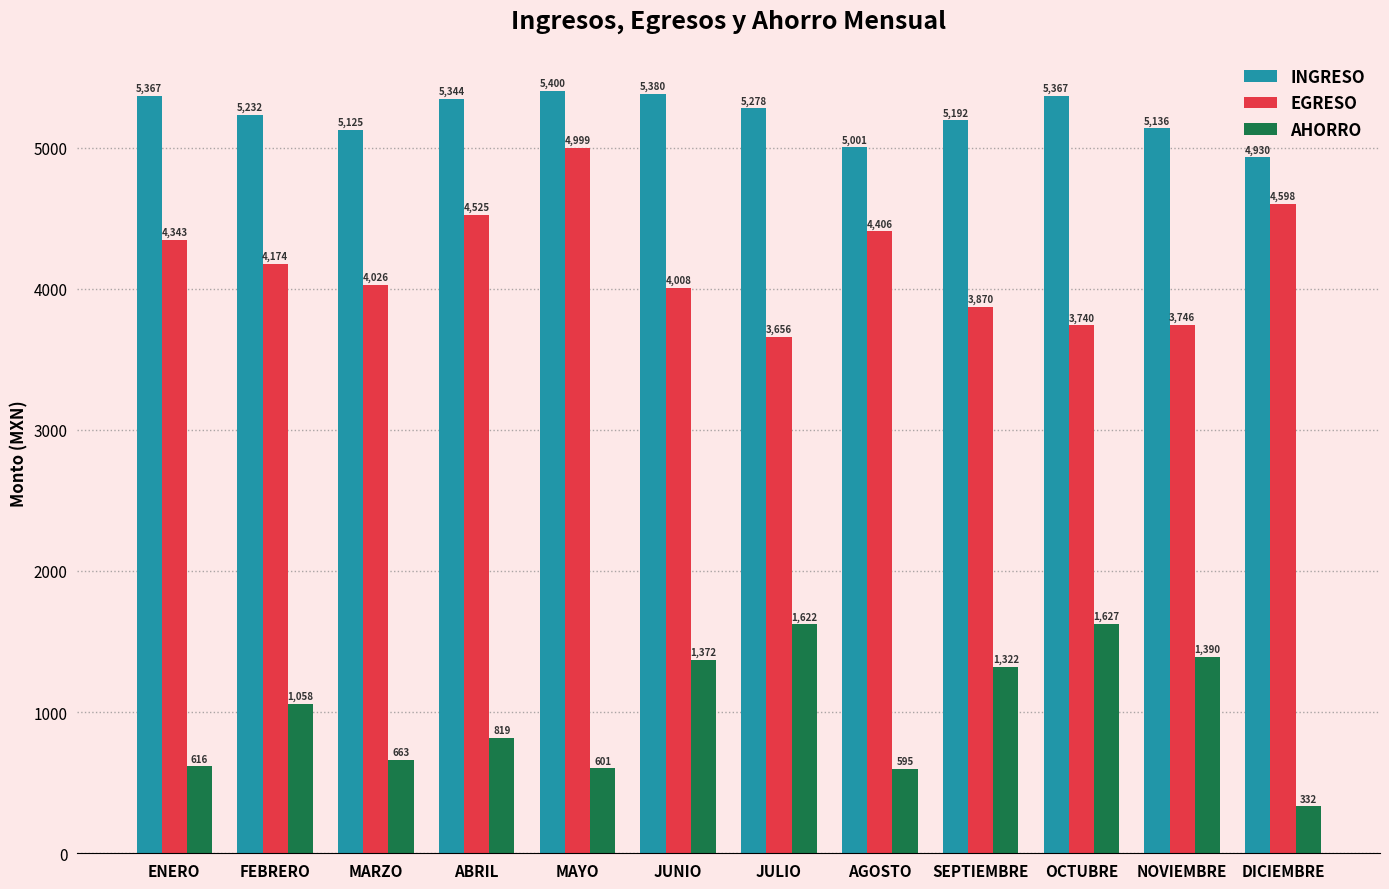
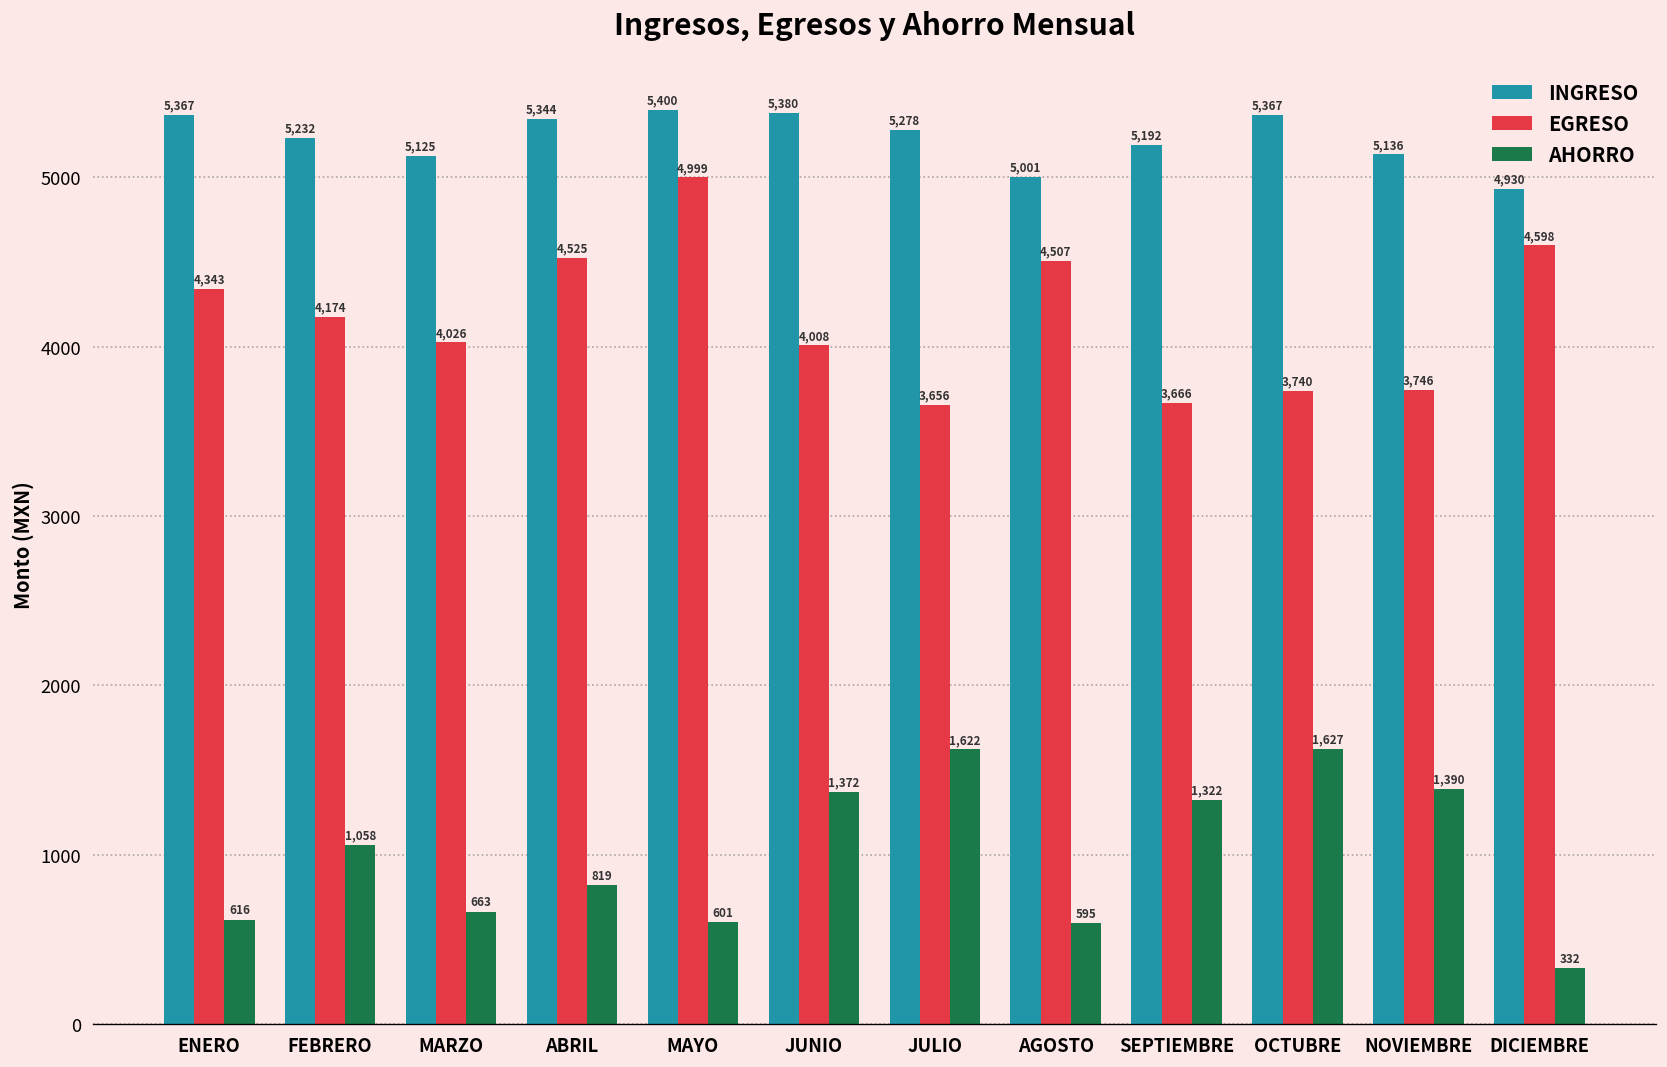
  {
    "INGRESO": {
      "ENERO": "5,367",
      "FEBRERO": "5,232",
      "MARZO": "5,125",
      "ABRIL": "5,344",
      "MAYO": "5,400",
      "JUNIO": "5,380",
      "JULIO": "5,278",
      "AGOSTO": "5,001",
      "SEPTIEMBRE": "5,192",
      "OCTUBRE": "5,367",
      "NOVIEMBRE": "5,136",
      "DICIEMBRE": "4,930"
    },
    "EGRESO": {
      "ENERO": "4,343",
      "FEBRERO": "4,174",
      "MARZO": "4,026",
      "ABRIL": "4,525",
      "MAYO": "4,999",
      "JUNIO": "4,008",
      "JULIO": "3,656",
-     "AGOSTO": "4,406",
-     "SEPTIEMBRE": "3,870",
+     "AGOSTO": "4,507",
+     "SEPTIEMBRE": "3,666",
      "OCTUBRE": "3,740",
      "NOVIEMBRE": "3,746",
      "DICIEMBRE": "4,598"
    },
    "AHORRO": {
      "ENERO": "616",
      "FEBRERO": "1,058",
      "MARZO": "663",
      "ABRIL": "819",
      "MAYO": "601",
      "JUNIO": "1,372",
      "JULIO": "1,622",
      "AGOSTO": "595",
      "SEPTIEMBRE": "1,322",
      "OCTUBRE": "1,627",
      "NOVIEMBRE": "1,390",
      "DICIEMBRE": "332"
    }
  }
